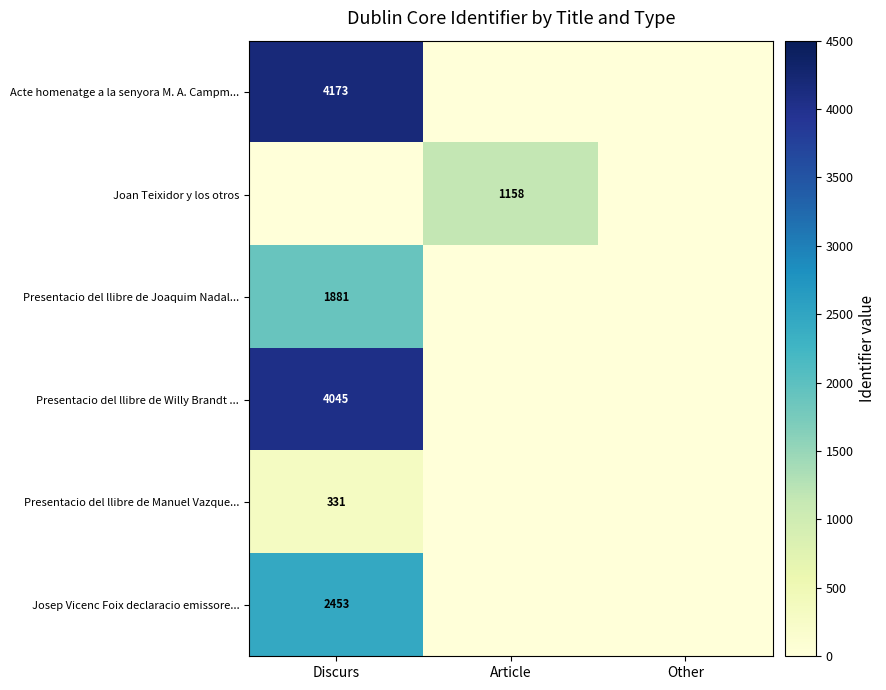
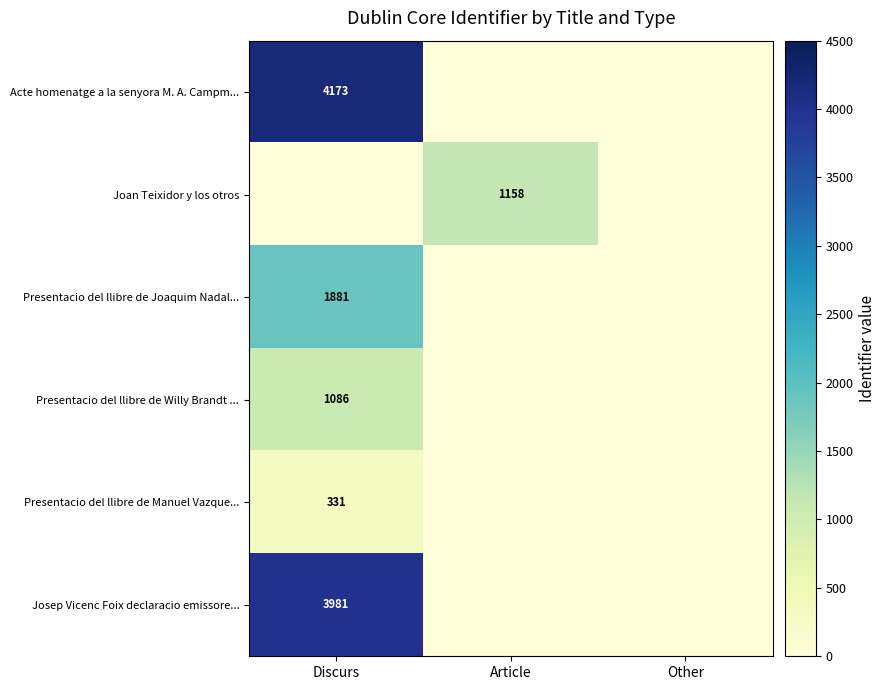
  {
    "Acte homenatge a la senyora M. A. Campm...": {
      "Discurs": 4173
    },
    "Joan Teixidor y los otros": {
      "Article": 1158
    },
    "Presentacio del llibre de Joaquim Nadal...": {
      "Discurs": 1881
    },
    "Presentacio del llibre de Willy Brandt ...": {
-     "Discurs": 4045
+     "Discurs": 1086
    },
    "Presentacio del llibre de Manuel Vazque...": {
      "Discurs": 331
    },
    "Josep Vicenc Foix declaracio emissore...": {
-     "Discurs": 2453
+     "Discurs": 3981
    }
  }
